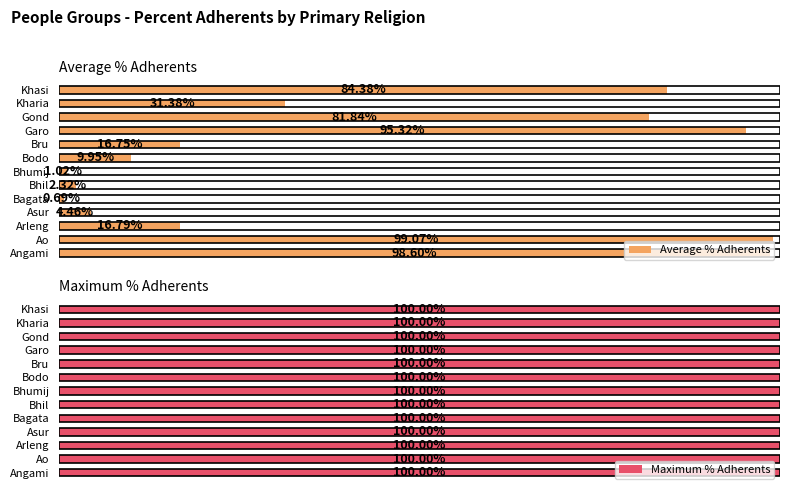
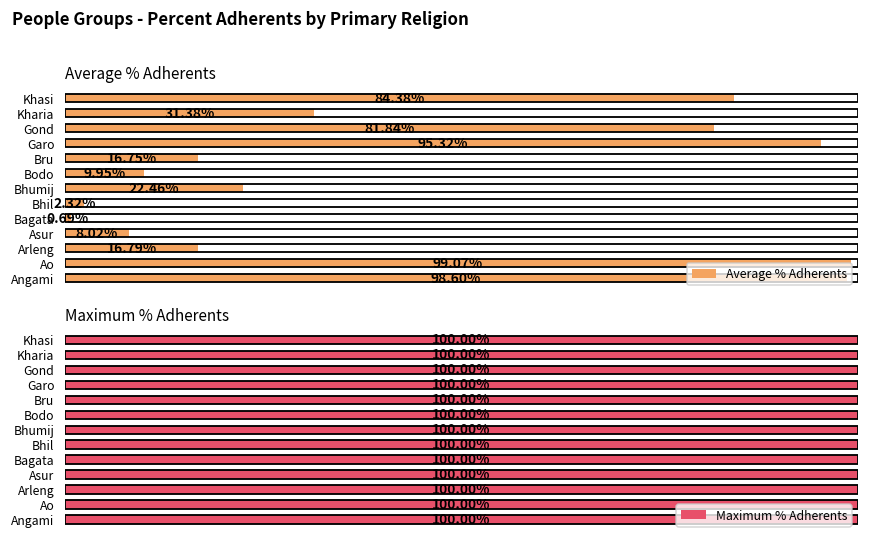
  {
    "Average % Adherents": {
      "Khasi": "84.38%",
      "Kharia": "31.38%",
      "Gond": "81.84%",
      "Garo": "95.32%",
      "Bru": "16.75%",
      "Bodo": "9.95%",
-     "Bhumij": "1.02%",
+     "Bhumij": "22.46%",
      "Bhil": "2.32%",
      "Bagata": "0.69%",
-     "Asur": "4.46%",
+     "Asur": "8.02%",
      "Arleng": "16.79%",
      "Ao": "99.07%"
    },
    "Maximum % Adherents": {
      "Khasi": "100.00%",
      "Kharia": "100.00%",
      "Gond": "100.00%",
      "Garo": "100.00%",
      "Bru": "100.00%",
      "Bodo": "100.00%",
      "Bhumij": "100.00%",
      "Bhil": "100.00%",
      "Bagata": "100.00%",
      "Asur": "100.00%",
      "Arleng": "100.00%",
      "Ao": "100.00%",
      "Angami": "100.00%"
    }
  }
